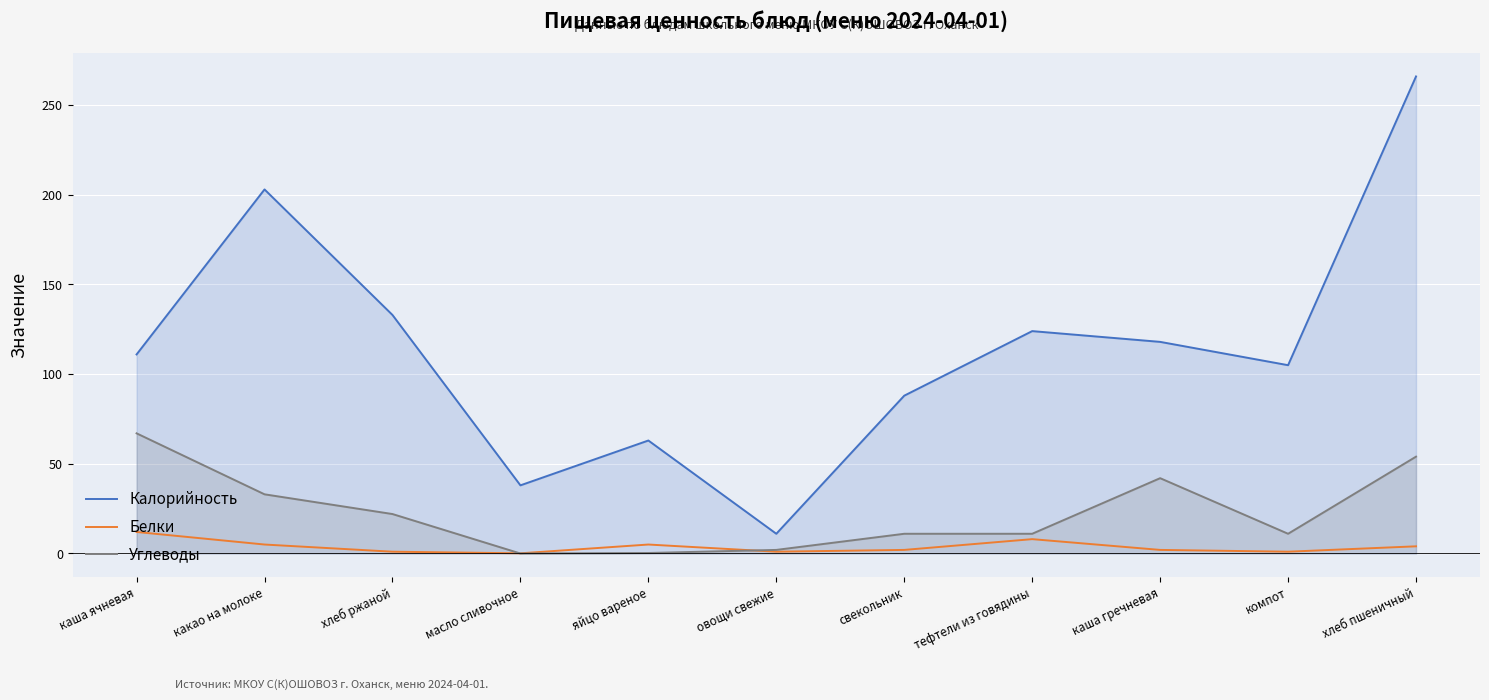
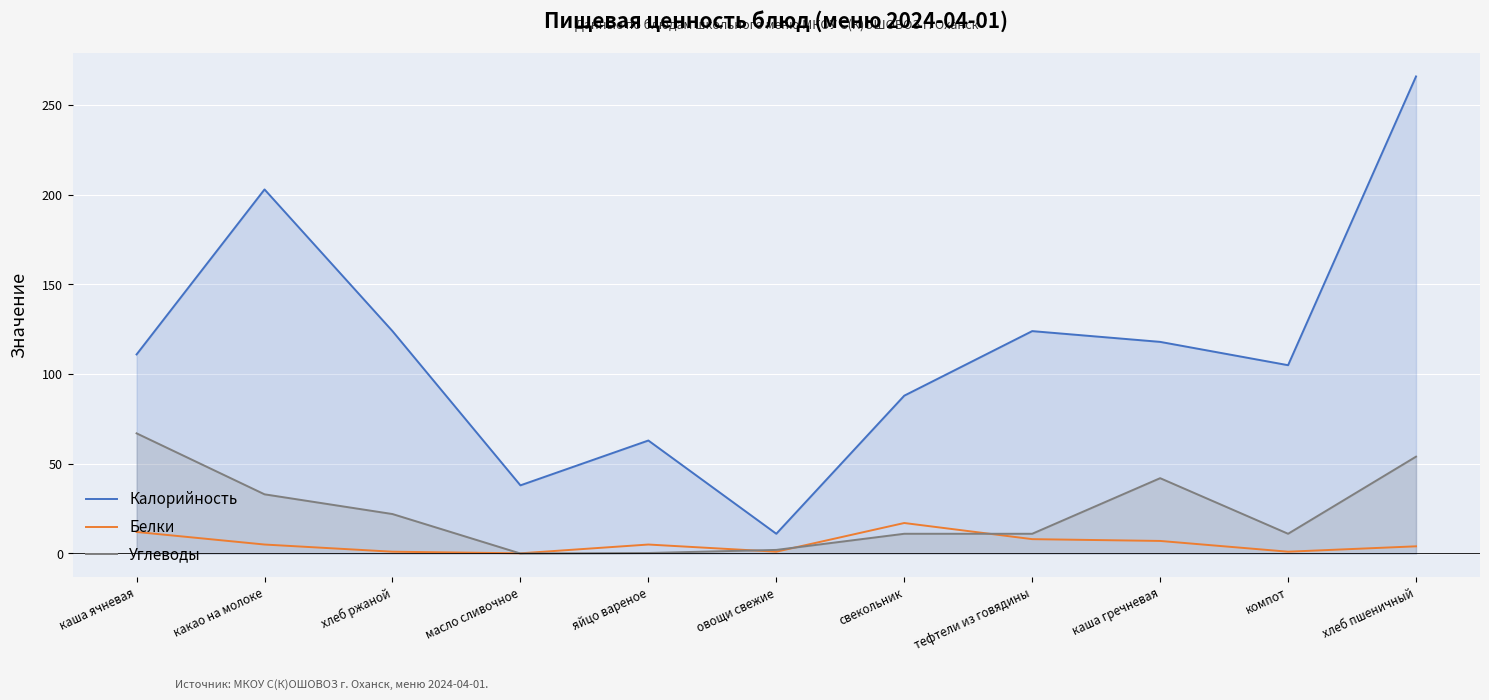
  {
    "Калорийность": {
      "каша ячневая": 111,
      "какао на молоке": 203,
-     "хлеб ржаной": 133,
+     "хлеб ржаной": 124,
      "масло сливочное": 38,
      "яйцо вареное": 63,
      "овощи свежие": 11,
      "свекольник": 88,
      "тефтели из говядины": 124,
      "каша гречневая": 118,
      "компот": 105,
      "хлеб пшеничный": 266
    },
    "Белки": {
      "каша ячневая": 12,
      "какао на молоке": 5,
      "хлеб ржаной": 1,
      "яйцо вареное": 5,
-     "свекольник": 2,
+     "свекольник": 17,
      "тефтели из говядины": 8,
-     "каша гречневая": 2,
+     "каша гречневая": 7,
      "компот": 1,
      "хлеб пшеничный": 4
    },
    "Углеводы": {
      "каша ячневая": 67,
      "какао на молоке": 33,
      "хлеб ржаной": 22,
      "яйцо вареное": 0,
      "свекольник": 11,
      "тефтели из говядины": 11,
      "каша гречневая": 42,
      "компот": 11,
      "хлеб пшеничный": 54
    }
  }
